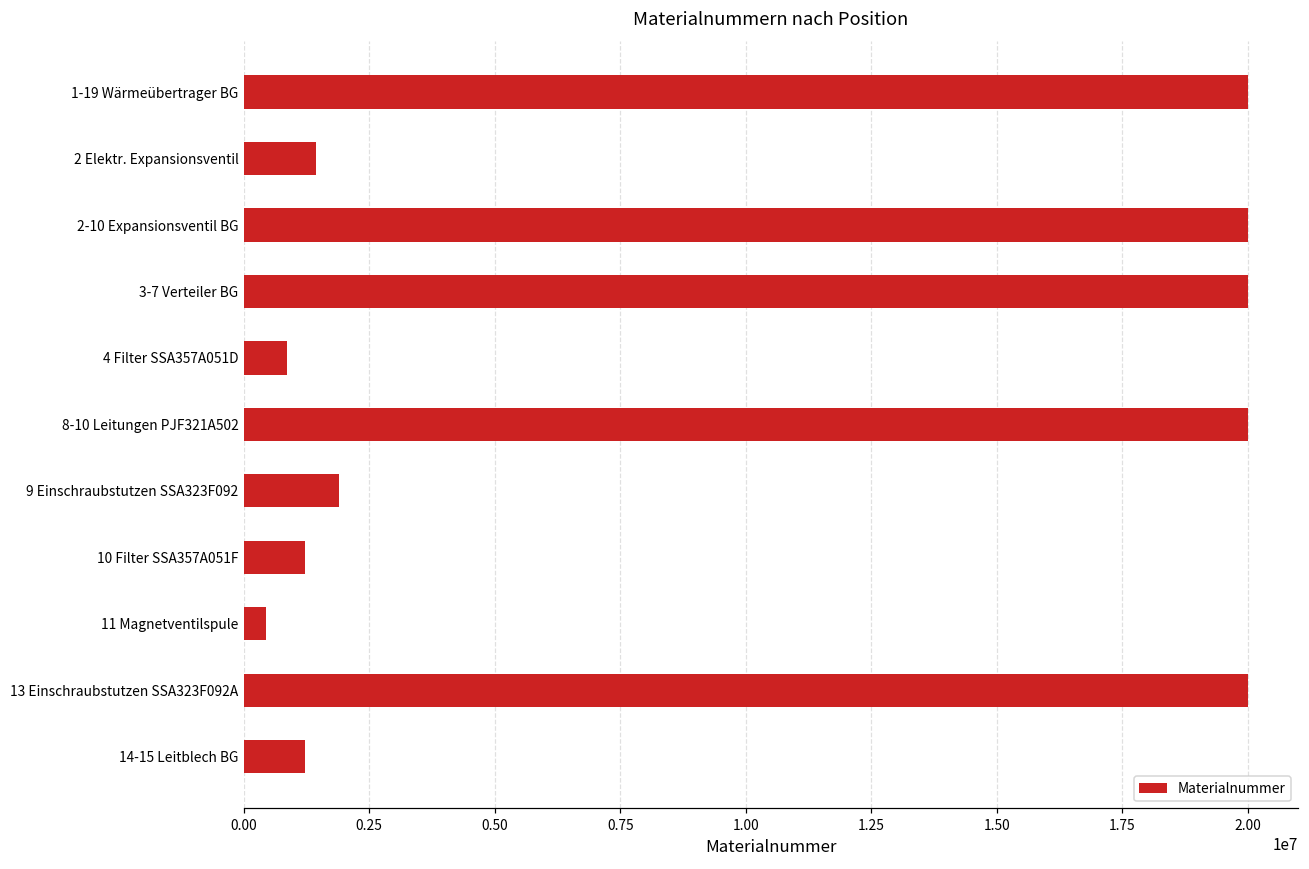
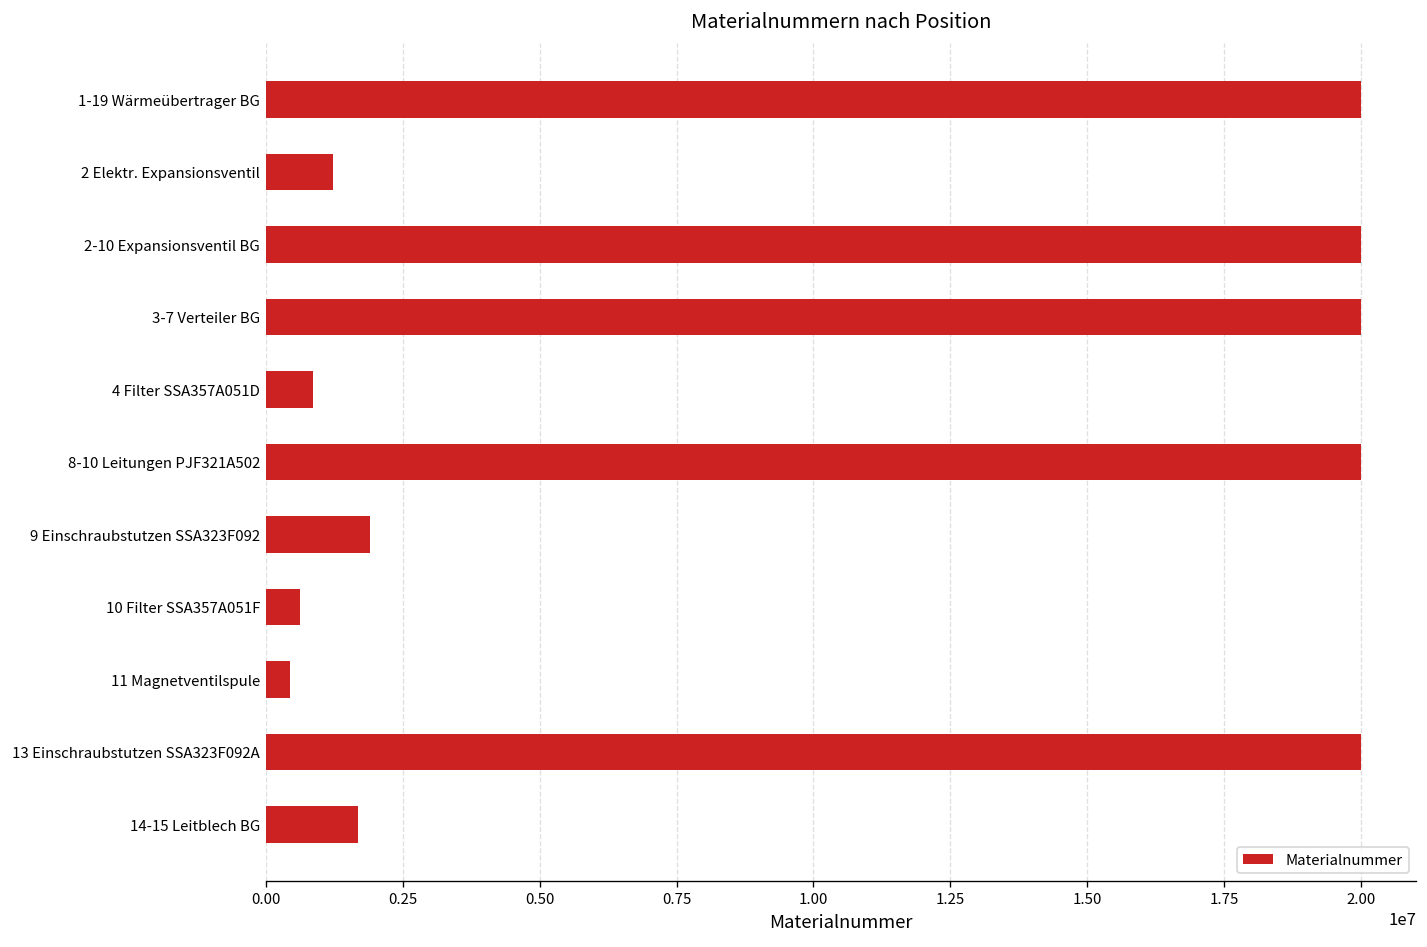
  {
    "1-19 Wärmeübertrager BG": 20000000,
-   "2 Elektr. Expansionsventil": 1400000,
+   "2 Elektr. Expansionsventil": 1200000,
    "2-10 Expansionsventil BG": 20000000,
    "3-7 Verteiler BG": 20000000,
    "4 Filter SSA357A051D": 900000,
    "8-10 Leitungen PJF321A502": 20000000,
    "9 Einschraubstutzen SSA323F092": 1900000,
-   "10 Filter SSA357A051F": 1200000,
+   "10 Filter SSA357A051F": 600000,
    "11 Magnetventilspule": 400000,
    "13 Einschraubstutzen SSA323F092A": 20000000,
-   "14-15 Leitblech BG": 1200000
+   "14-15 Leitblech BG": 1700000
  }
